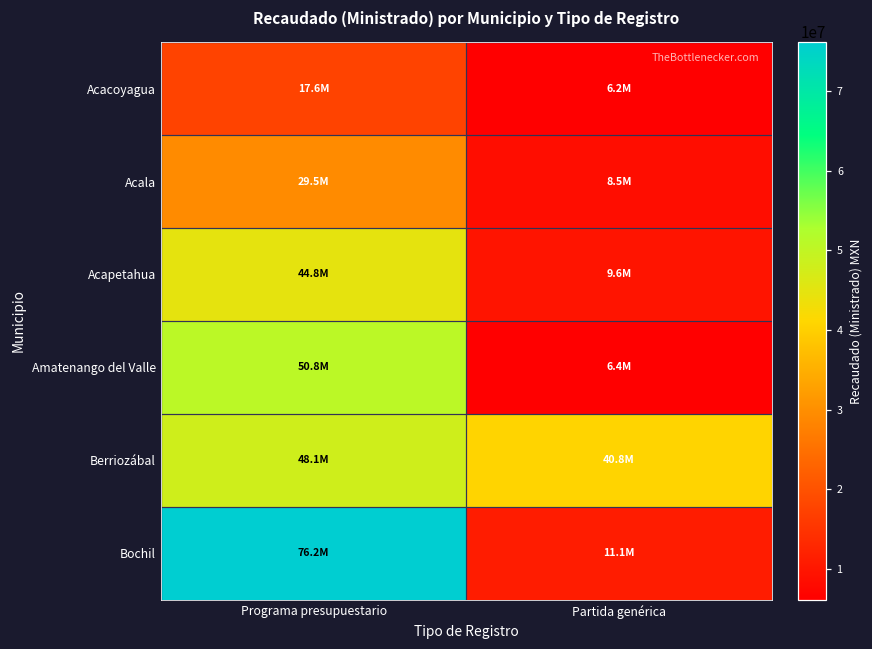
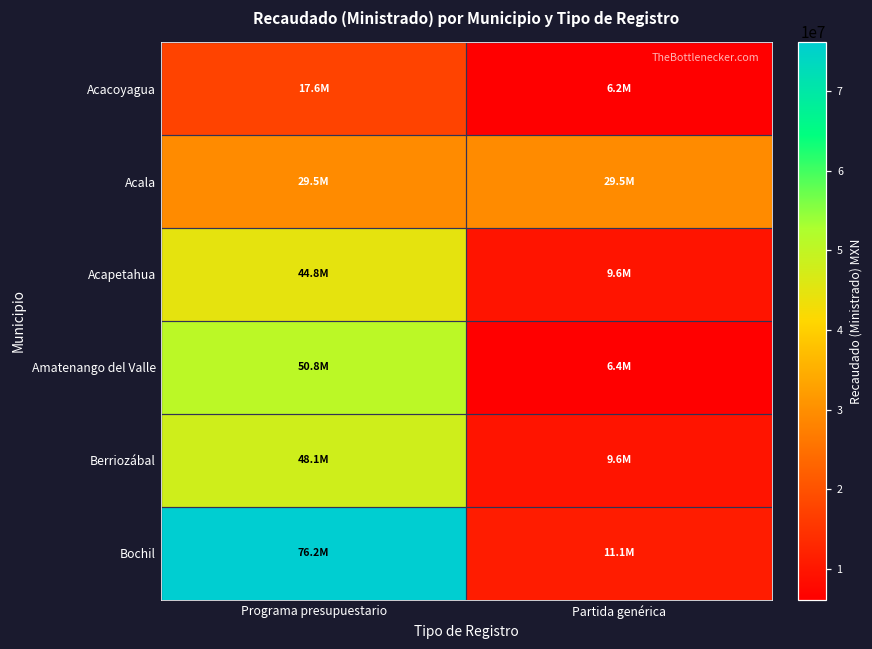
  {
    "Acacoyagua": {
      "Programa presupuestario": "17.6M"
    },
    "Acala": {
      "Programa presupuestario": "29.5M",
-     "Partida genérica": "8.5M"
+     "Partida genérica": "29.5M"
    },
    "Acapetahua": {
      "Programa presupuestario": "44.8M",
      "Partida genérica": "9.6M"
    },
    "Amatenango del Valle": {
      "Programa presupuestario": "50.8M",
      "Partida genérica": "6.4M"
    },
    "Berriozábal": {
      "Programa presupuestario": "48.1M",
-     "Partida genérica": "40.8M"
+     "Partida genérica": "9.6M"
    },
    "Bochil": {
      "Programa presupuestario": "76.2M",
      "Partida genérica": "11.1M"
    }
  }
